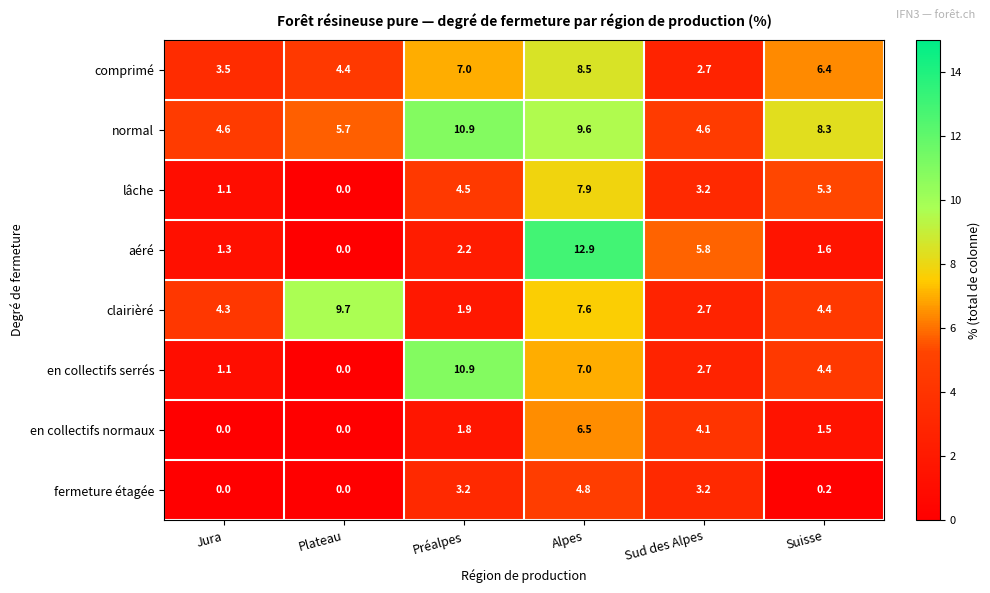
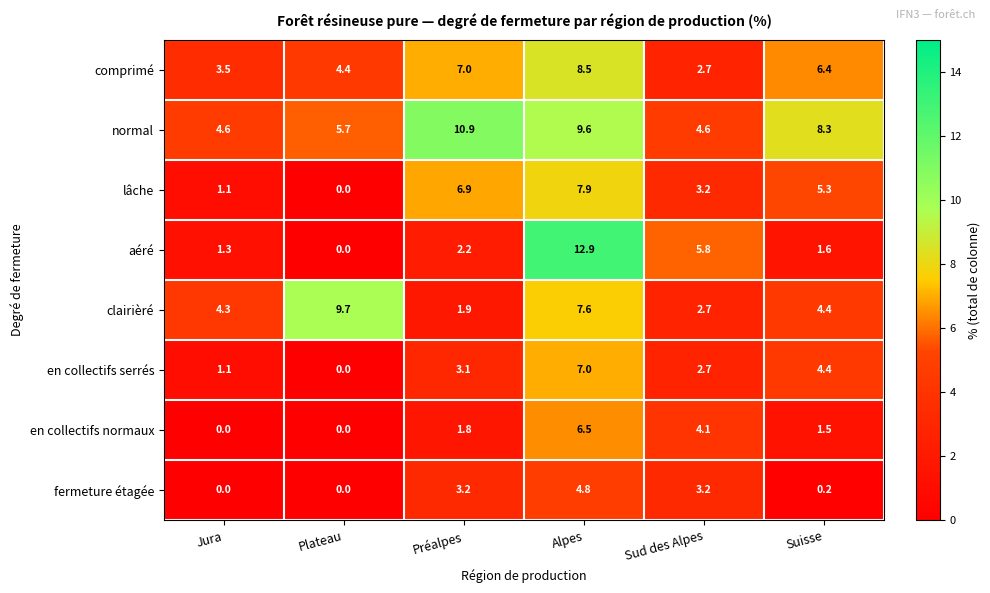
  {
    "comprimé": {
      "Jura": 3.5,
      "Plateau": 4.4,
      "Préalpes": 7.0,
      "Alpes": 8.5,
      "Sud des Alpes": 2.7,
      "Suisse": 6.4
    },
    "normal": {
      "Jura": 4.6,
      "Plateau": 5.7,
      "Préalpes": 10.9,
      "Alpes": 9.6,
      "Sud des Alpes": 4.6,
      "Suisse": 8.3
    },
    "lâche": {
      "Jura": 1.1,
      "Plateau": 0.0,
-     "Préalpes": 4.5,
+     "Préalpes": 6.9,
      "Alpes": 7.9,
      "Sud des Alpes": 3.2,
      "Suisse": 5.3
    },
    "aéré": {
      "Jura": 1.3,
      "Plateau": 0.0,
      "Préalpes": 2.2,
      "Alpes": 12.9,
      "Sud des Alpes": 5.8,
      "Suisse": 1.6
    },
    "clairièré": {
      "Jura": 4.3,
      "Plateau": 9.7,
      "Préalpes": 1.9,
      "Alpes": 7.6,
      "Sud des Alpes": 2.7,
      "Suisse": 4.4
    },
    "en collectifs serrés": {
      "Jura": 1.1,
      "Plateau": 0.0,
-     "Préalpes": 10.9,
+     "Préalpes": 3.1,
      "Alpes": 7.0,
      "Sud des Alpes": 2.7,
      "Suisse": 4.4
    },
    "en collectifs normaux": {
      "Jura": 0.0,
      "Plateau": 0.0,
      "Préalpes": 1.8,
      "Alpes": 6.5,
      "Sud des Alpes": 4.1,
      "Suisse": 1.5
    },
    "fermeture étagée": {
      "Jura": 0.0,
      "Plateau": 0.0,
      "Préalpes": 3.2,
      "Alpes": 4.8,
      "Sud des Alpes": 3.2,
      "Suisse": 0.2
    }
  }
